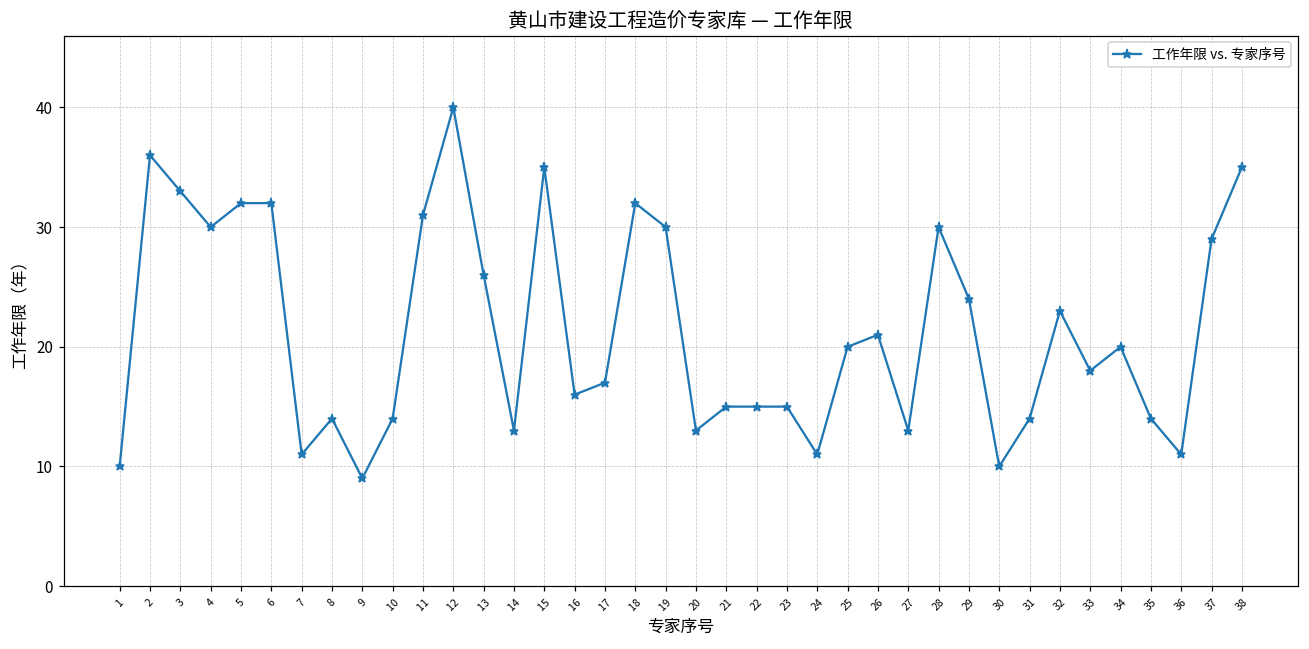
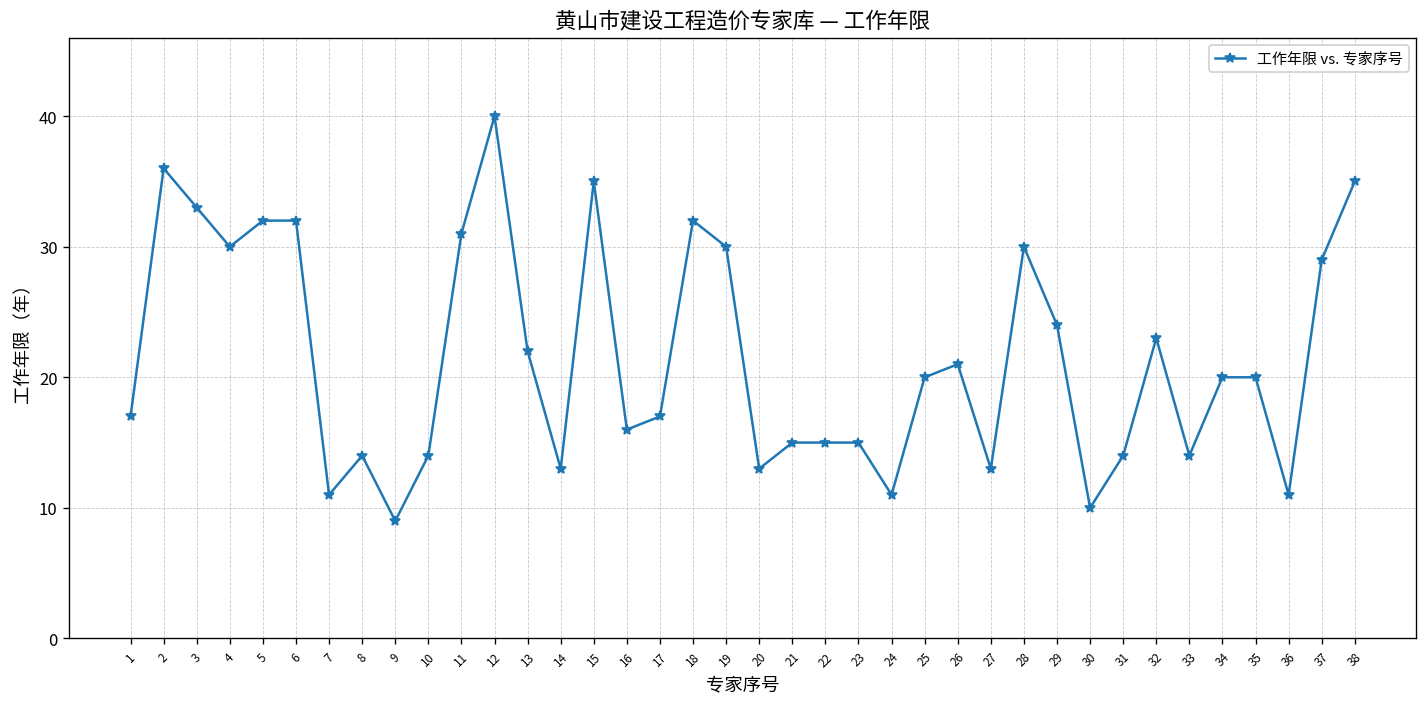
  {
-   "1": 10,
+   "1": 17,
    "2": 36,
    "3": 33,
    "4": 30,
    "5": 32,
    "6": 32,
    "7": 11,
    "8": 14,
    "9": 9,
    "10": 14,
    "11": 31,
    "12": 40,
-   "13": 26,
+   "13": 22,
    "14": 13,
    "15": 35,
    "16": 16,
    "17": 17,
    "18": 32,
    "19": 30,
    "20": 13,
    "21": 15,
    "22": 15,
    "23": 15,
    "24": 11,
    "25": 20,
    "26": 21,
    "27": 13,
    "28": 30,
    "29": 24,
    "30": 10,
    "31": 14,
    "32": 23,
-   "33": 18,
+   "33": 14,
    "34": 20,
-   "35": 14,
+   "35": 20,
    "36": 11,
    "37": 29,
    "38": 35
  }
